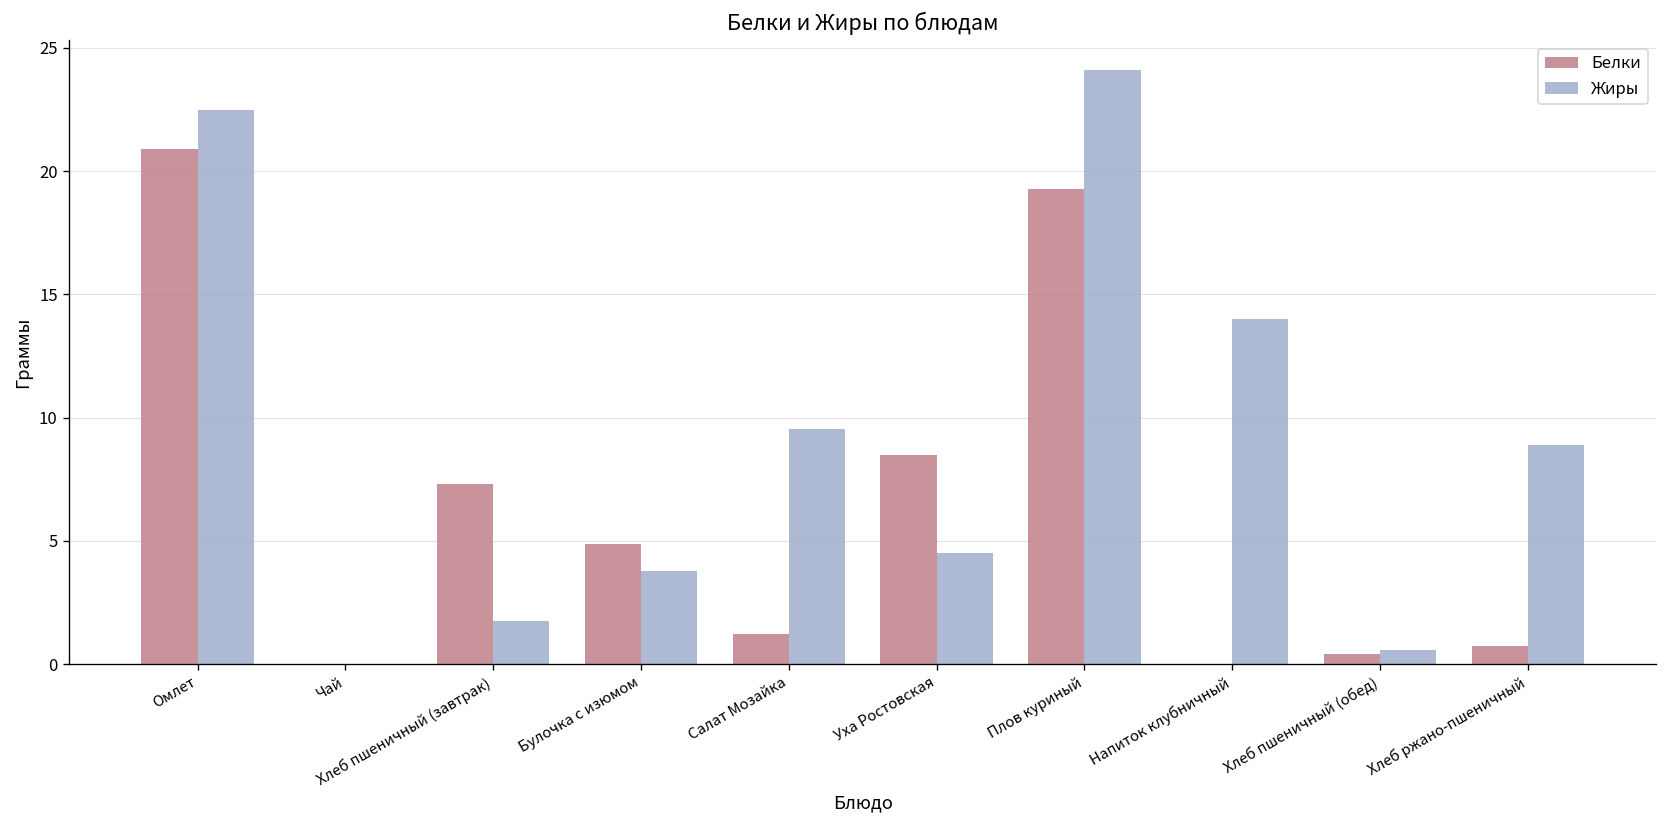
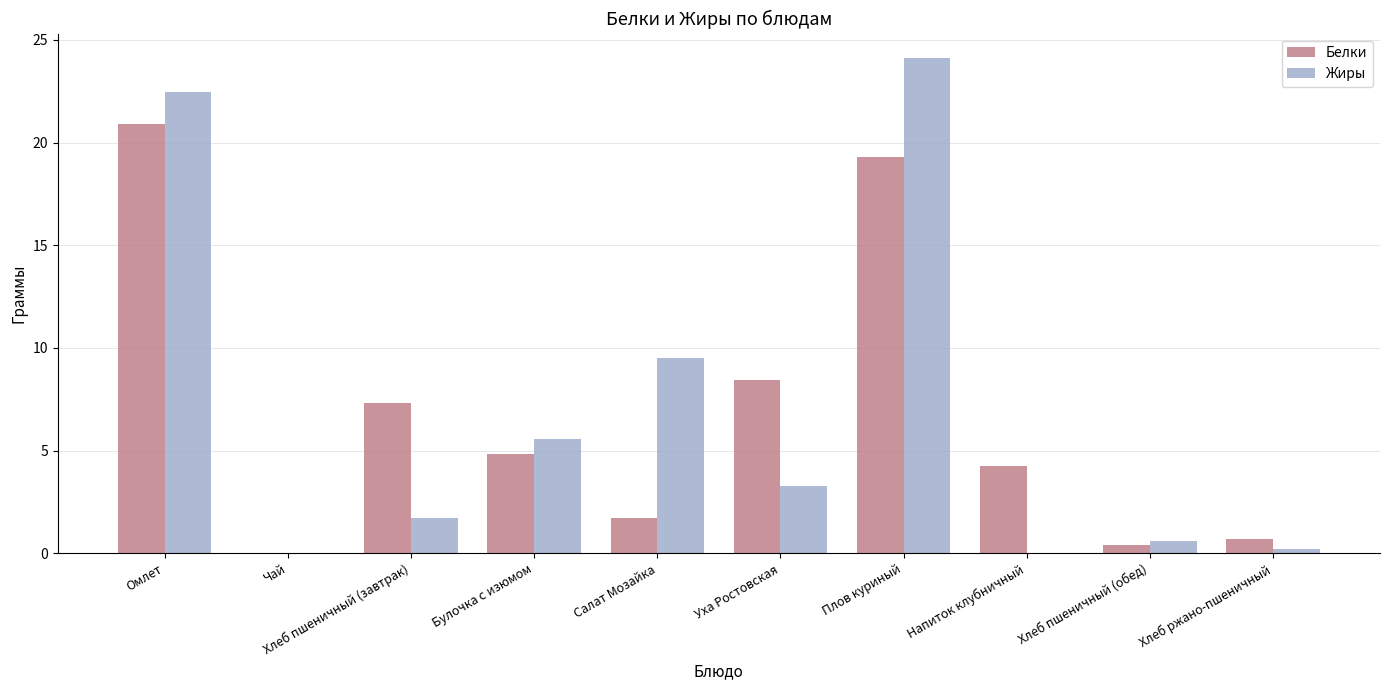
  {
    "Белки": {
      "Омлет": 20.9,
      "Чай": 0.0,
      "Хлеб пшеничный (завтрак)": 7.3,
      "Булочка с изюмом": 4.9,
-     "Салат Мозайка": 1.2,
+     "Салат Мозайка": 1.7,
      "Уха Ростовская": 8.5,
      "Плов куриный": 19.3,
-     "Напиток клубничный": 0.0,
+     "Напиток клубничный": 4.3,
      "Хлеб пшеничный (обед)": 0.4,
      "Хлеб ржано-пшеничный": 0.7
    },
    "Жиры": {
      "Омлет": 22.5,
      "Чай": 0.0,
      "Хлеб пшеничный (завтрак)": 1.7,
-     "Булочка с изюмом": 3.8,
+     "Булочка с изюмом": 5.6,
      "Салат Мозайка": 9.5,
-     "Уха Ростовская": 4.5,
+     "Уха Ростовская": 3.3,
      "Плов куриный": 24.1,
-     "Напиток клубничный": 14.0,
+     "Напиток клубничный": 0.0,
      "Хлеб пшеничный (обед)": 0.6,
-     "Хлеб ржано-пшеничный": 8.9
+     "Хлеб ржано-пшеничный": 0.2
    }
  }
